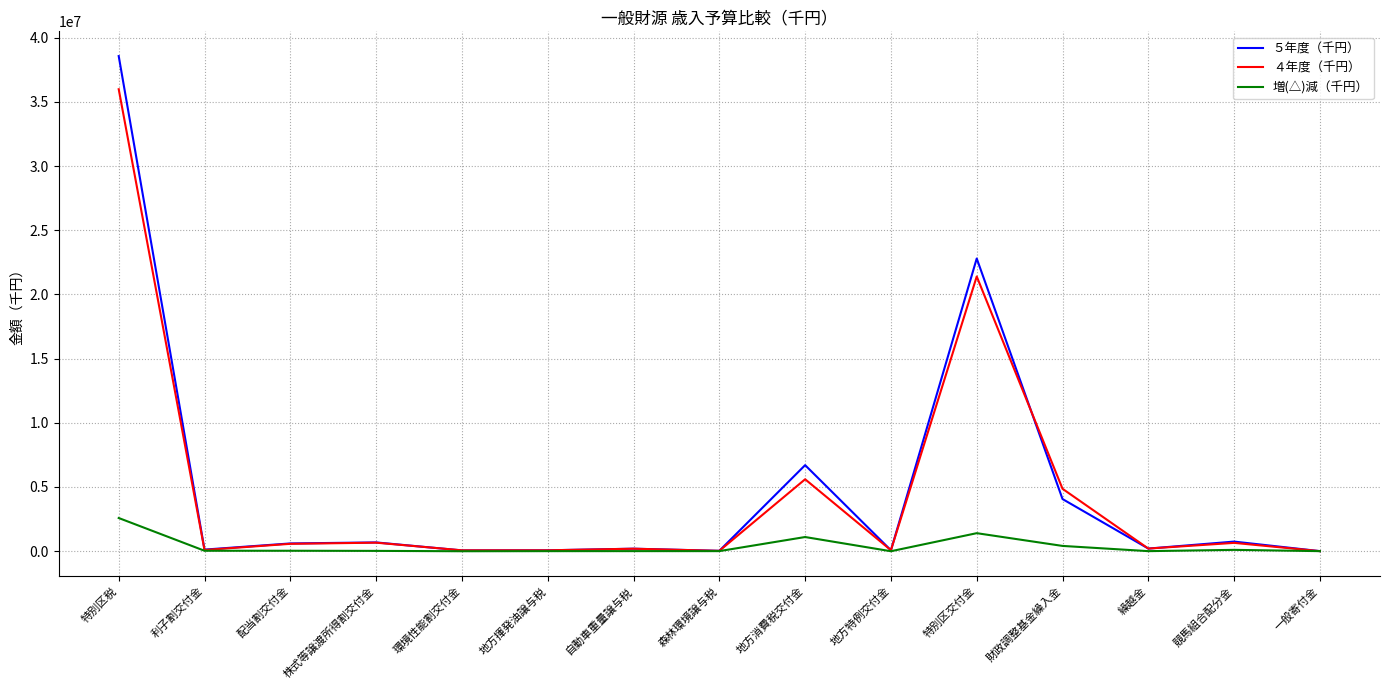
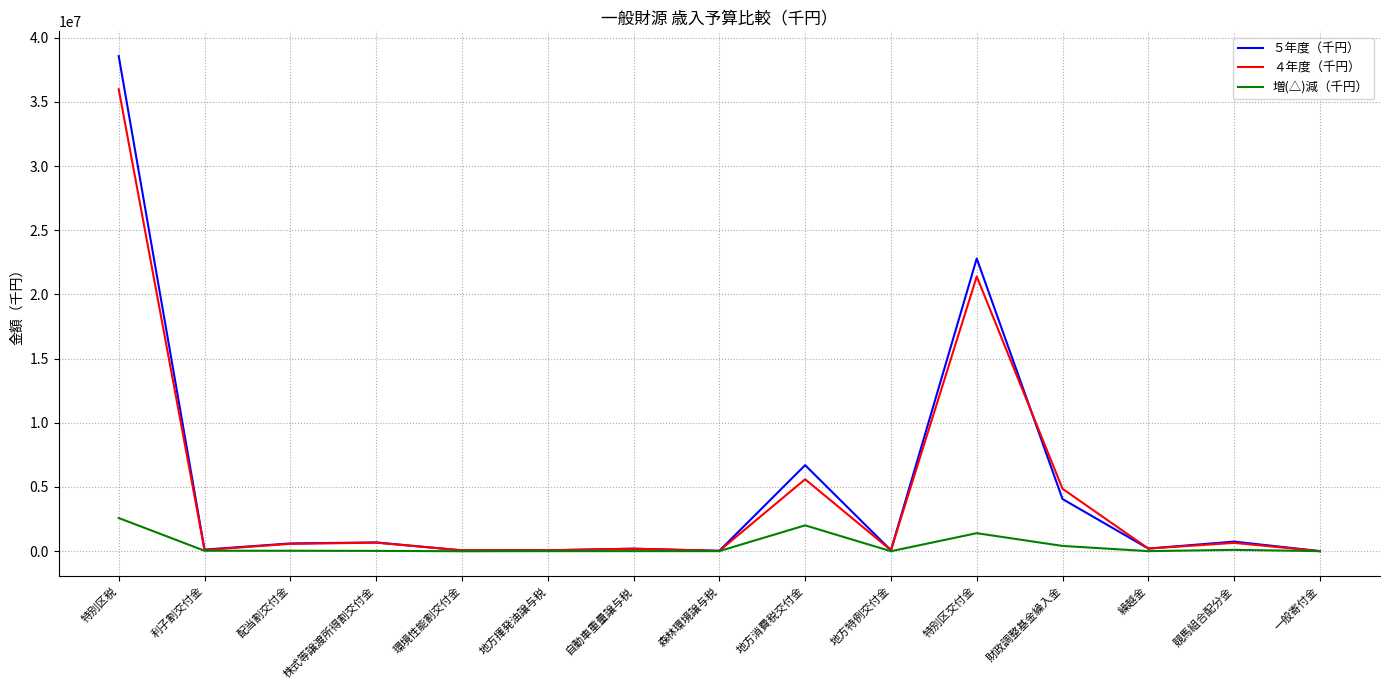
  {
    "５年度（千円）": {
      "特別区税": 38600000,
      "地方消費税交付金": 6700000,
      "特別区交付金": 22800000,
      "財政調整基金繰入金": 4100000
    },
    "４年度（千円）": {
      "特別区税": 36000000,
      "地方消費税交付金": 5600000,
      "特別区交付金": 21400000,
      "財政調整基金繰入金": 4900000
    },
    "増(△)減（千円）": {
      "特別区税": 2600000,
      "配当割交付金": 0,
      "株式等譲渡所得割交付金": 0,
-     "地方消費税交付金": 1100000,
+     "地方消費税交付金": 2000000,
      "特別区交付金": 1400000,
      "財政調整基金繰入金": 400000,
      "競馬組合配分金": 100000
    }
  }
